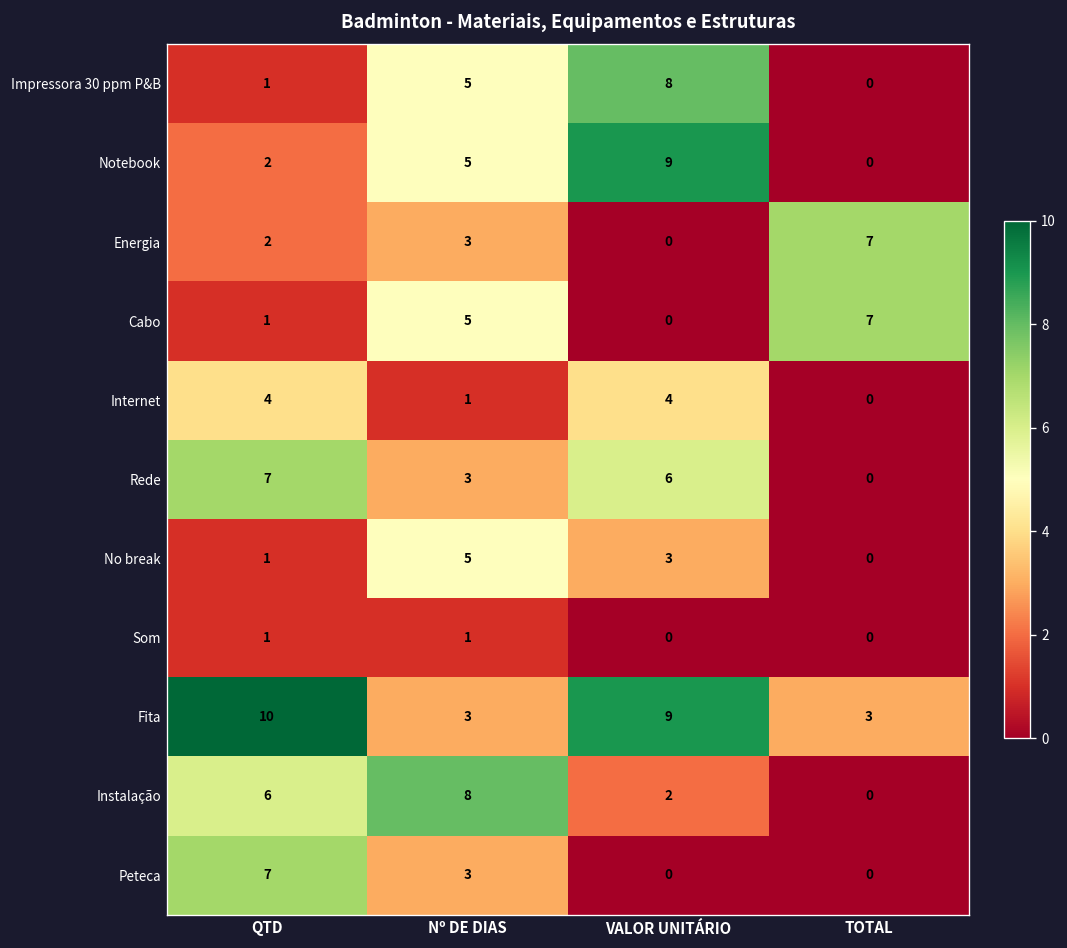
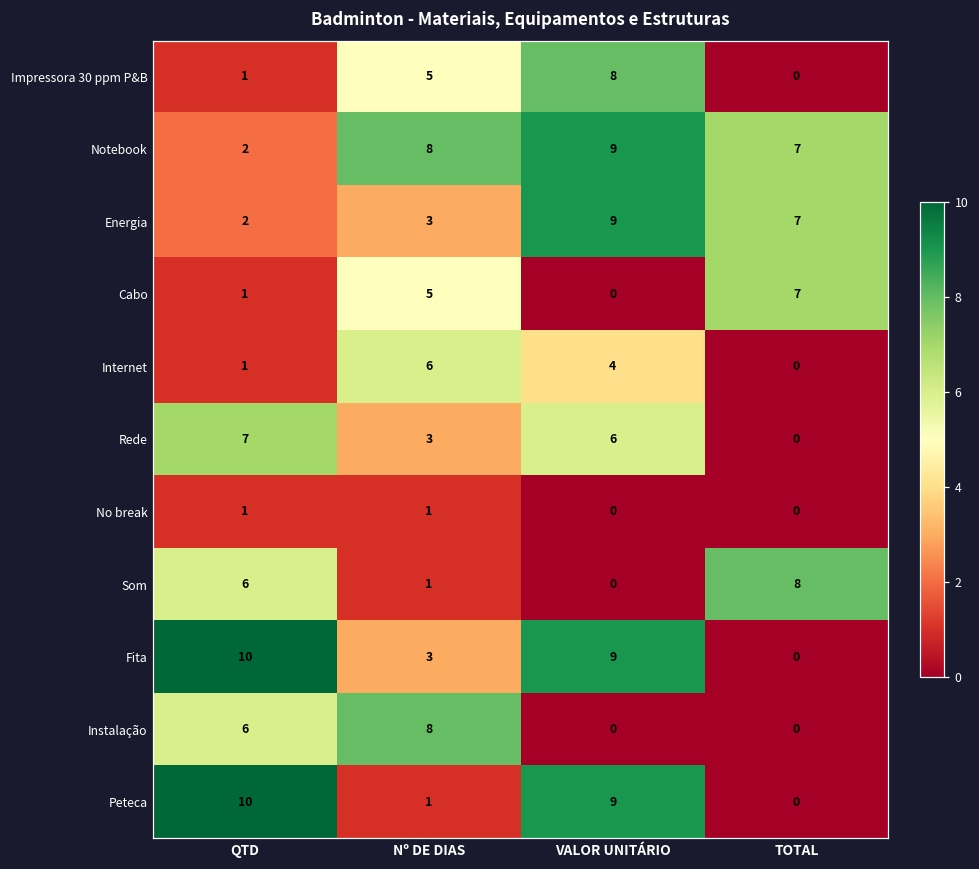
  {
    "Impressora 30 ppm P&B": {
      "QTD": 1,
      "Nº DE DIAS": 5,
      "VALOR UNITÁRIO": 8,
      "TOTAL": 0
    },
    "Notebook": {
      "QTD": 2,
-     "Nº DE DIAS": 5,
+     "Nº DE DIAS": 8,
      "VALOR UNITÁRIO": 9,
-     "TOTAL": 0
+     "TOTAL": 7
    },
    "Energia": {
      "QTD": 2,
      "Nº DE DIAS": 3,
-     "VALOR UNITÁRIO": 0,
+     "VALOR UNITÁRIO": 9,
      "TOTAL": 7
    },
    "Cabo": {
      "QTD": 1,
      "Nº DE DIAS": 5,
      "VALOR UNITÁRIO": 0,
      "TOTAL": 7
    },
    "Internet": {
-     "QTD": 4,
-     "Nº DE DIAS": 1,
+     "QTD": 1,
+     "Nº DE DIAS": 6,
      "VALOR UNITÁRIO": 4,
      "TOTAL": 0
    },
    "Rede": {
      "QTD": 7,
      "Nº DE DIAS": 3,
      "VALOR UNITÁRIO": 6,
      "TOTAL": 0
    },
    "No break": {
      "QTD": 1,
-     "Nº DE DIAS": 5,
-     "VALOR UNITÁRIO": 3,
+     "Nº DE DIAS": 1,
+     "VALOR UNITÁRIO": 0,
      "TOTAL": 0
    },
    "Som": {
-     "QTD": 1,
+     "QTD": 6,
      "Nº DE DIAS": 1,
      "VALOR UNITÁRIO": 0,
-     "TOTAL": 0
+     "TOTAL": 8
    },
    "Fita": {
      "QTD": 10,
      "Nº DE DIAS": 3,
      "VALOR UNITÁRIO": 9,
-     "TOTAL": 3
+     "TOTAL": 0
    },
    "Instalação": {
      "QTD": 6,
      "Nº DE DIAS": 8,
-     "VALOR UNITÁRIO": 2,
+     "VALOR UNITÁRIO": 0,
      "TOTAL": 0
    },
    "Peteca": {
-     "QTD": 7,
-     "Nº DE DIAS": 3,
-     "VALOR UNITÁRIO": 0,
+     "QTD": 10,
+     "Nº DE DIAS": 1,
+     "VALOR UNITÁRIO": 9,
      "TOTAL": 0
    }
  }
